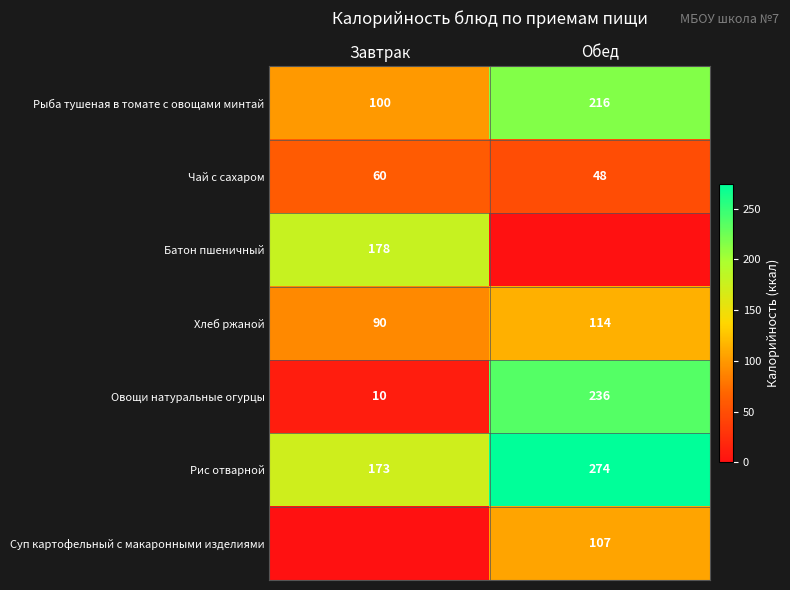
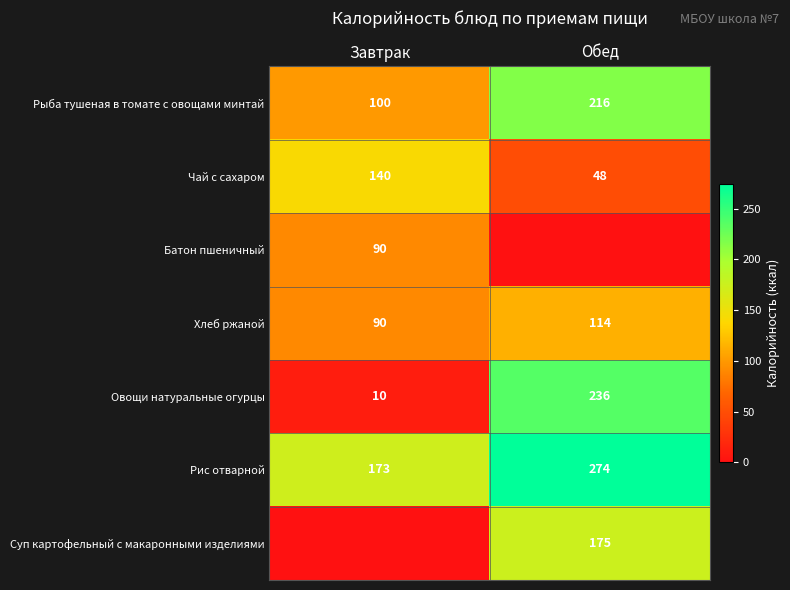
  {
    "Рыба тушеная в томате с овощами минтай": {
      "Завтрак": 100,
      "Обед": 216
    },
    "Чай с сахаром": {
-     "Завтрак": 60,
+     "Завтрак": 140,
      "Обед": 48
    },
    "Батон пшеничный": {
-     "Завтрак": 178
+     "Завтрак": 90
    },
    "Хлеб ржаной": {
      "Завтрак": 90,
      "Обед": 114
    },
    "Овощи натуральные огурцы": {
      "Завтрак": 10,
      "Обед": 236
    },
    "Рис отварной": {
      "Завтрак": 173,
      "Обед": 274
    },
    "Суп картофельный с макаронными изделиями": {
-     "Обед": 107
+     "Обед": 175
    }
  }
